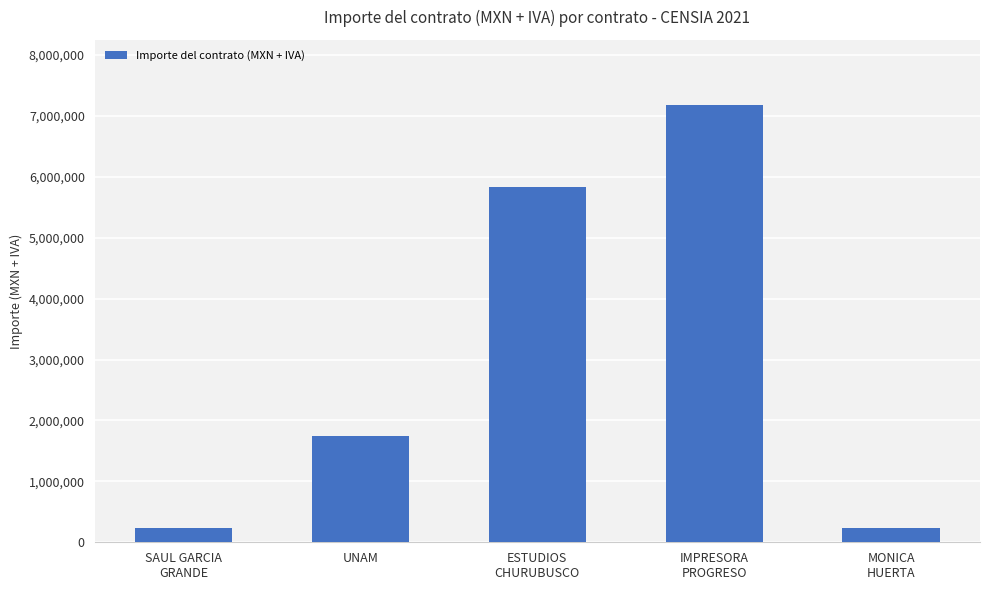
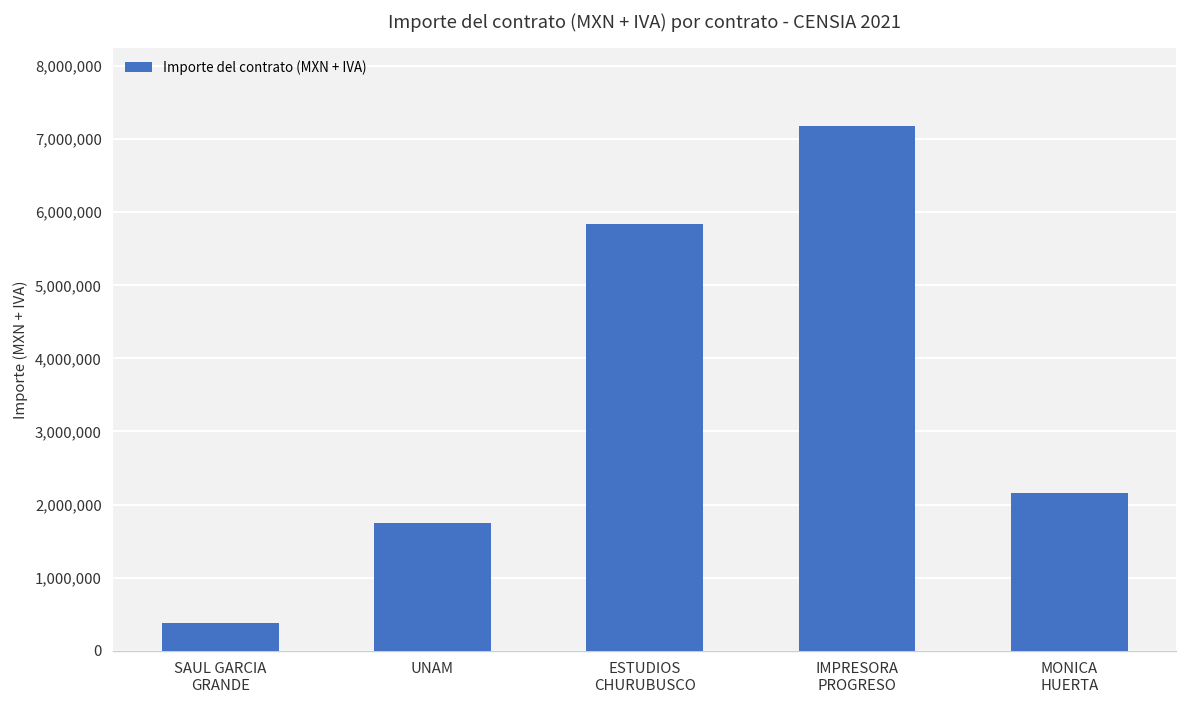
  {
-   "SAUL GARCIA GRANDE": "200,000",
+   "SAUL GARCIA GRANDE": "400,000",
    "UNAM": "1,700,000",
    "ESTUDIOS CHURUBUSCO": "5,800,000",
    "IMPRESORA PROGRESO": "7,200,000",
-   "MONICA HUERTA": "200,000"
+   "MONICA HUERTA": "2,200,000"
  }
